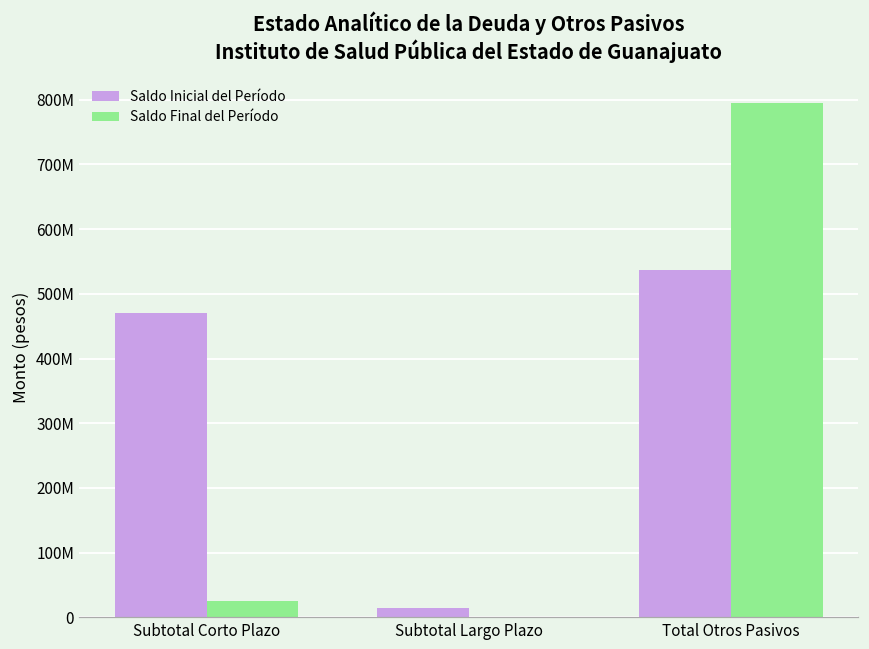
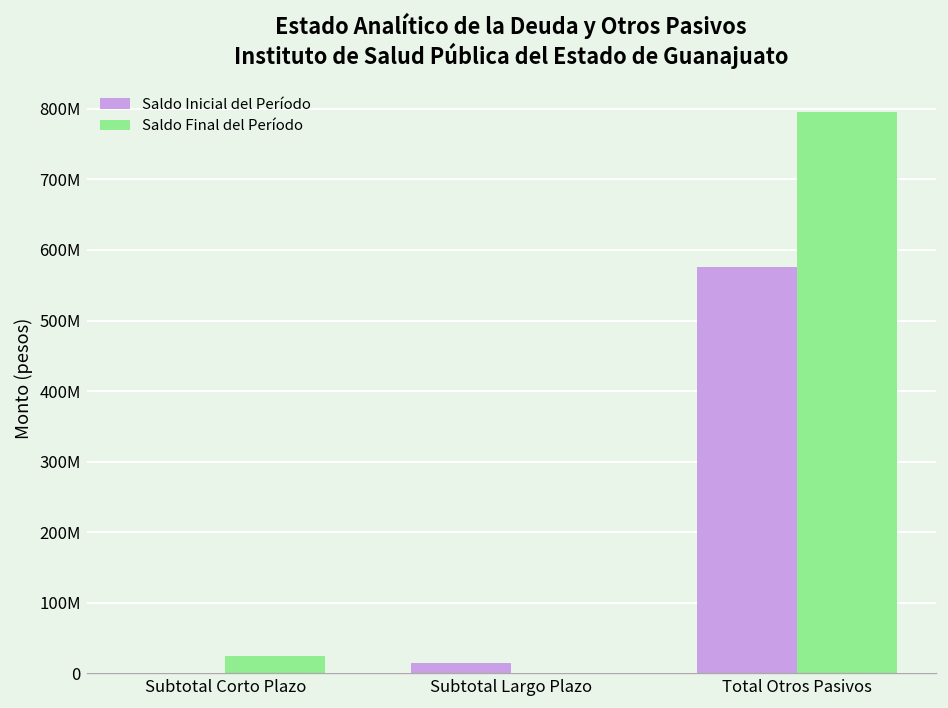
  {
    "Saldo Inicial del Período": {
-     "Subtotal Corto Plazo": 470000000,
+     "Subtotal Corto Plazo": 0,
      "Subtotal Largo Plazo": 10000000,
-     "Total Otros Pasivos": 540000000
+     "Total Otros Pasivos": 580000000
    },
    "Saldo Final del Período": {
      "Subtotal Corto Plazo": 20000000,
      "Subtotal Largo Plazo": 0,
      "Total Otros Pasivos": 800000000
    }
  }
